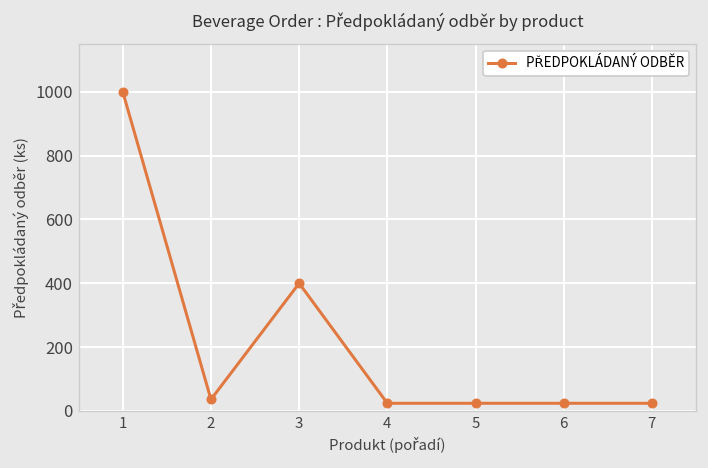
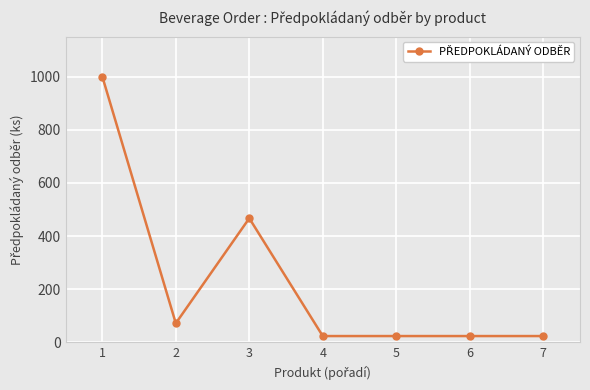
  {
    "1": 1000,
-   "2": 40,
-   "3": 400,
+   "2": 70,
+   "3": 470,
    "4": 20,
    "5": 20,
    "6": 20,
    "7": 20
  }
